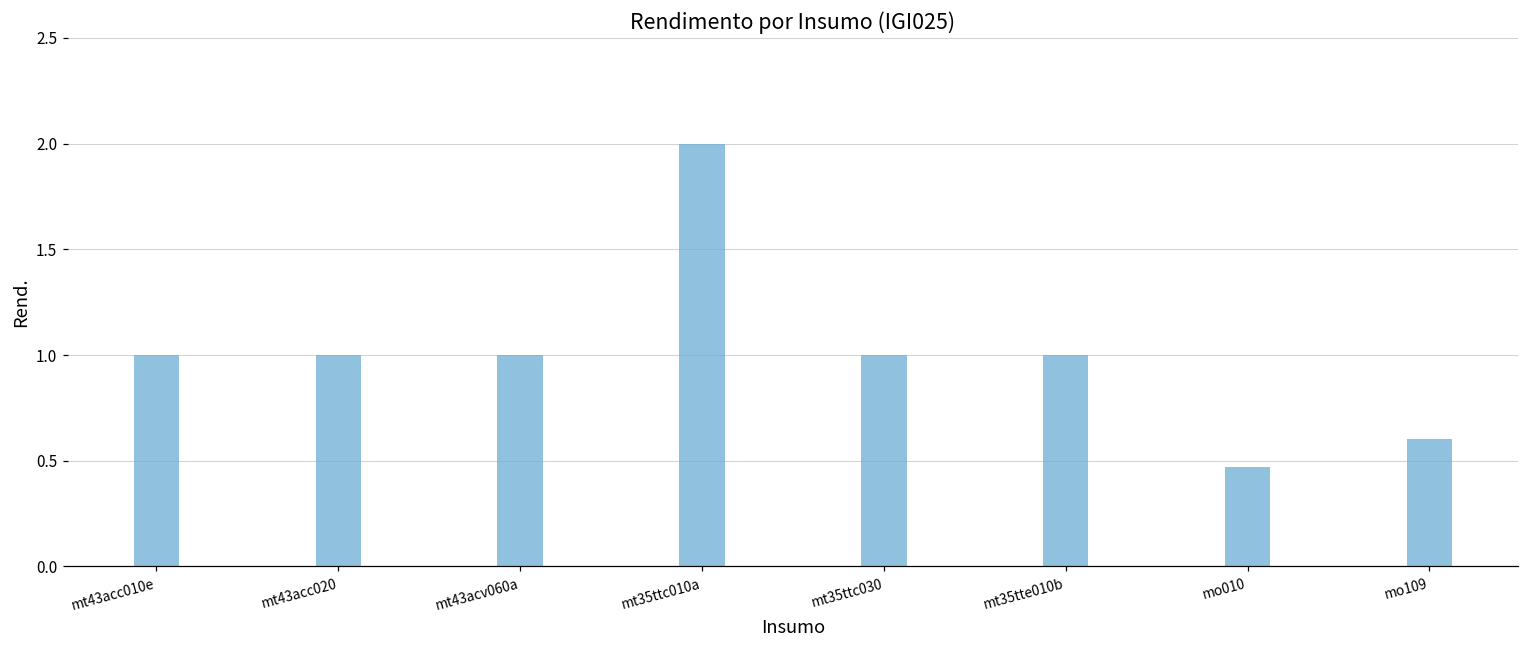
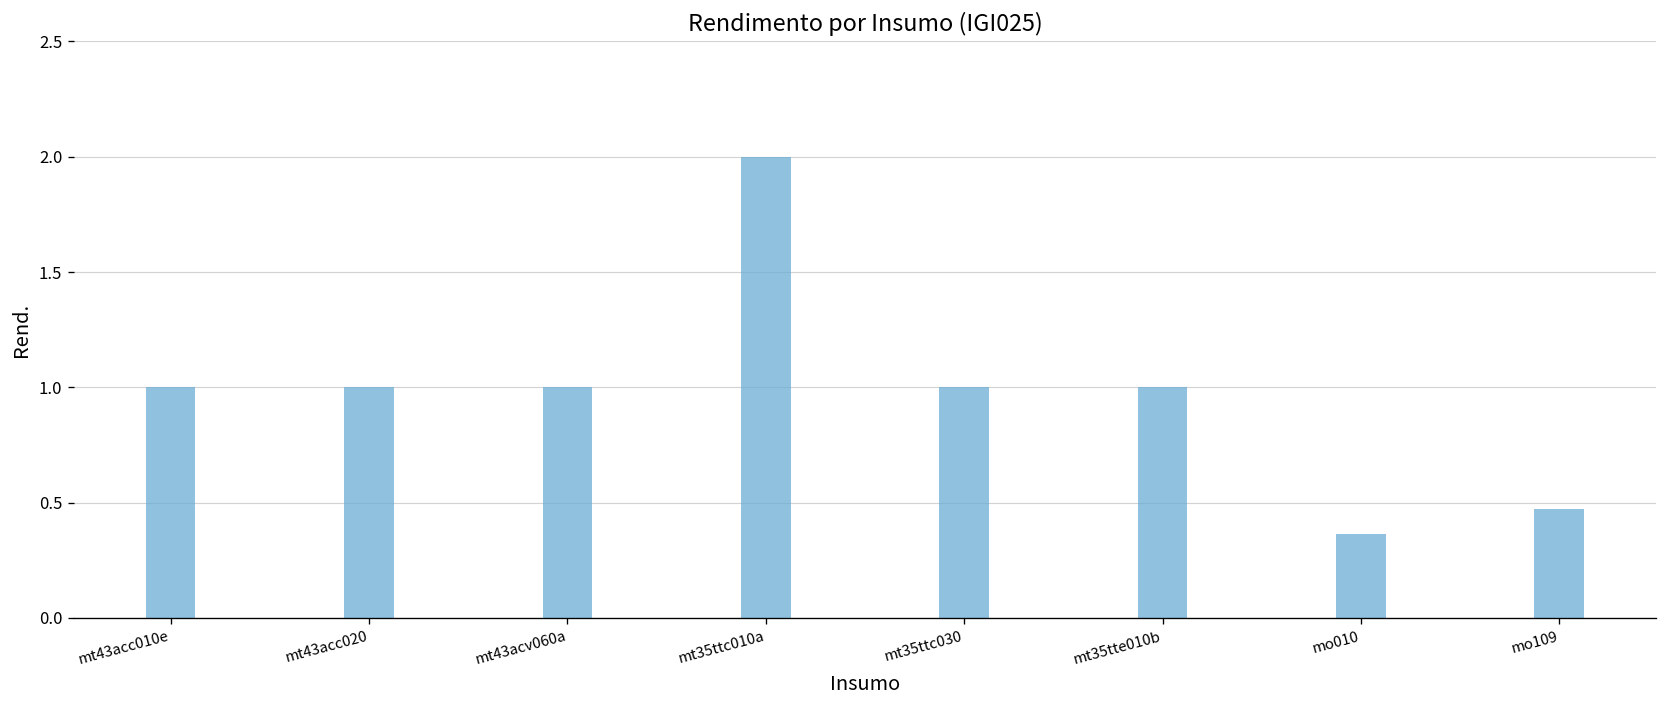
  {
    "mt43acc010e": 1.00,
    "mt43acc020": 1.00,
    "mt43acv060a": 1.00,
    "mt35ttc010a": 2.00,
    "mt35ttc030": 1.00,
    "mt35tte010b": 1.00,
-   "mo010": 0.47,
-   "mo109": 0.60
+   "mo010": 0.36,
+   "mo109": 0.47
  }
